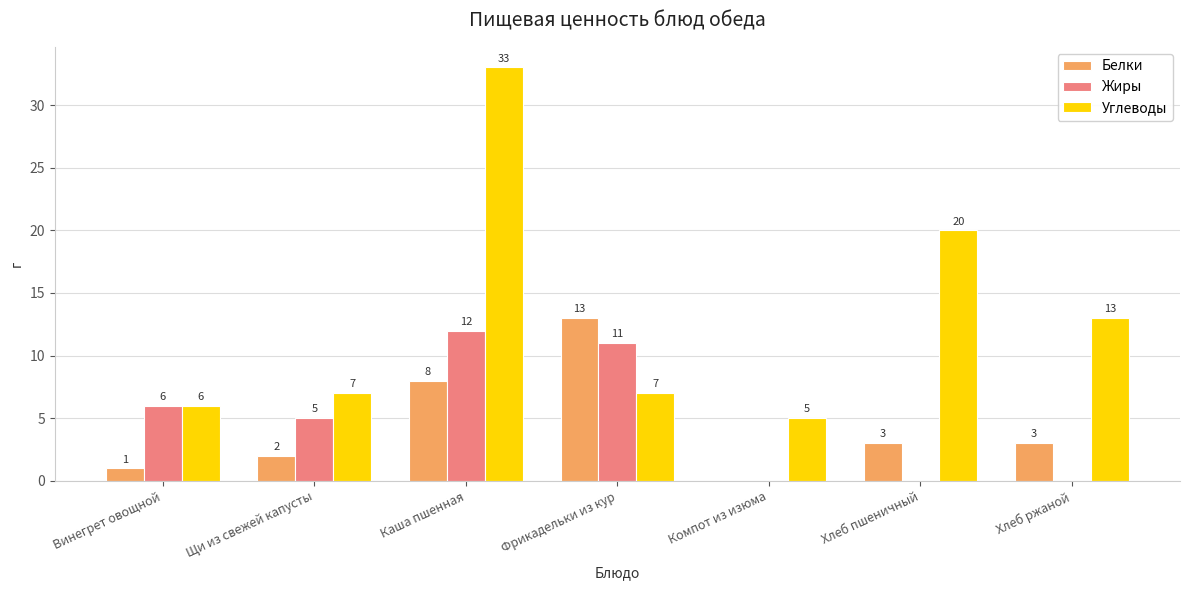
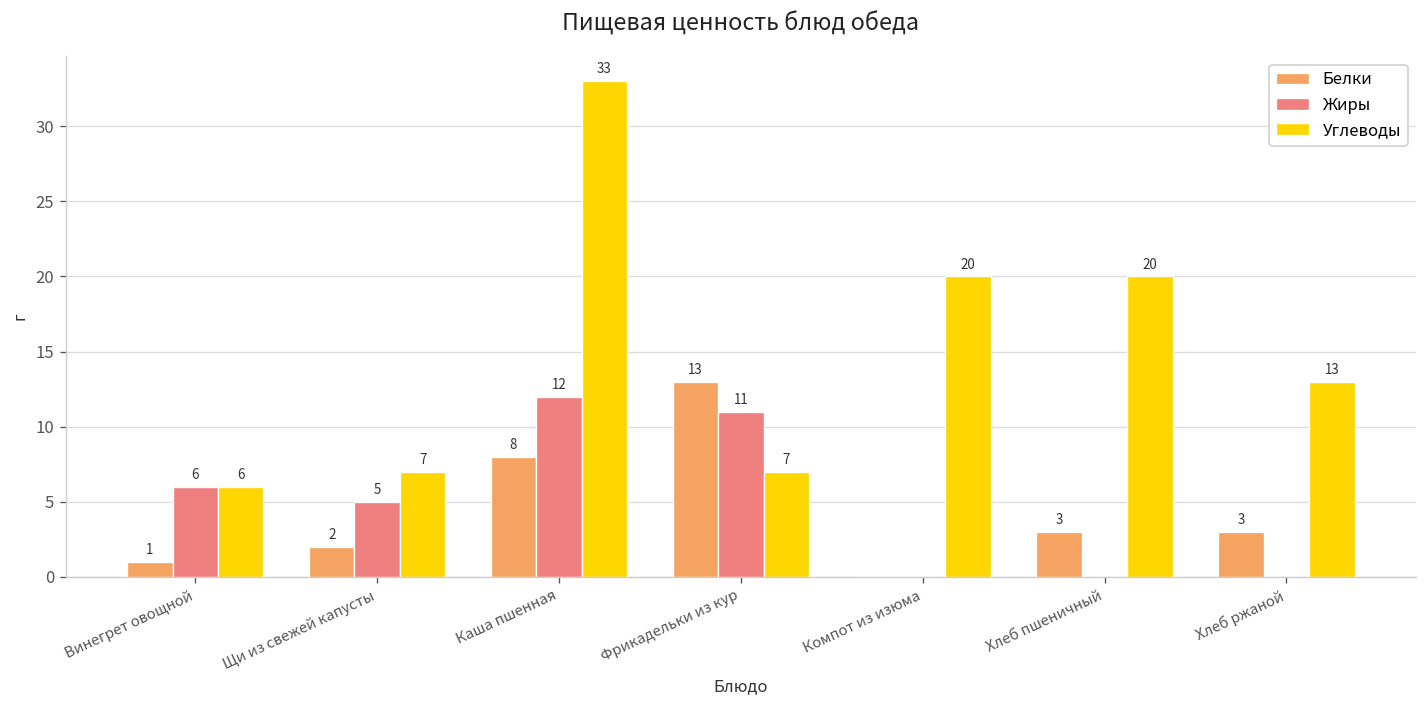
  {
    "Углеводы": {
      "Винегрет овощной": 6,
      "Щи из свежей капусты": 7,
      "Каша пшенная": 33,
      "Фрикадельки из кур": 7,
-     "Компот из изюма": 5,
+     "Компот из изюма": 20,
      "Хлеб пшеничный": 20,
      "Хлеб ржаной": 13
    }
  }
